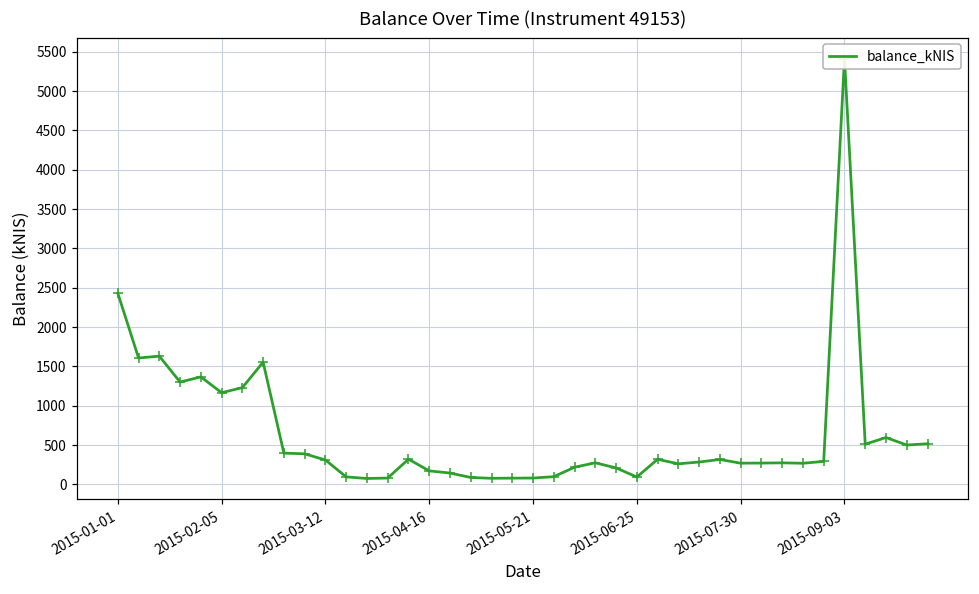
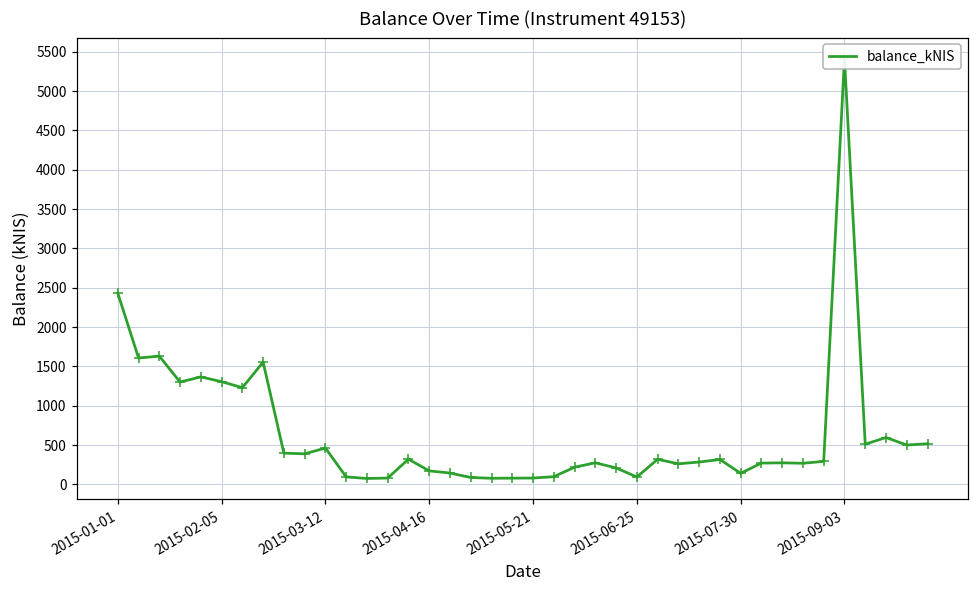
  {
    "2015-01-01": 2400,
-   "2015-02-05": 1200,
-   "2015-03-12": 300,
+   "2015-02-05": 1300,
+   "2015-03-12": 500,
    "2015-04-16": 200,
    "2015-05-21": 100,
    "2015-06-25": 100,
-   "2015-07-30": 300
+   "2015-07-30": 100
  }
